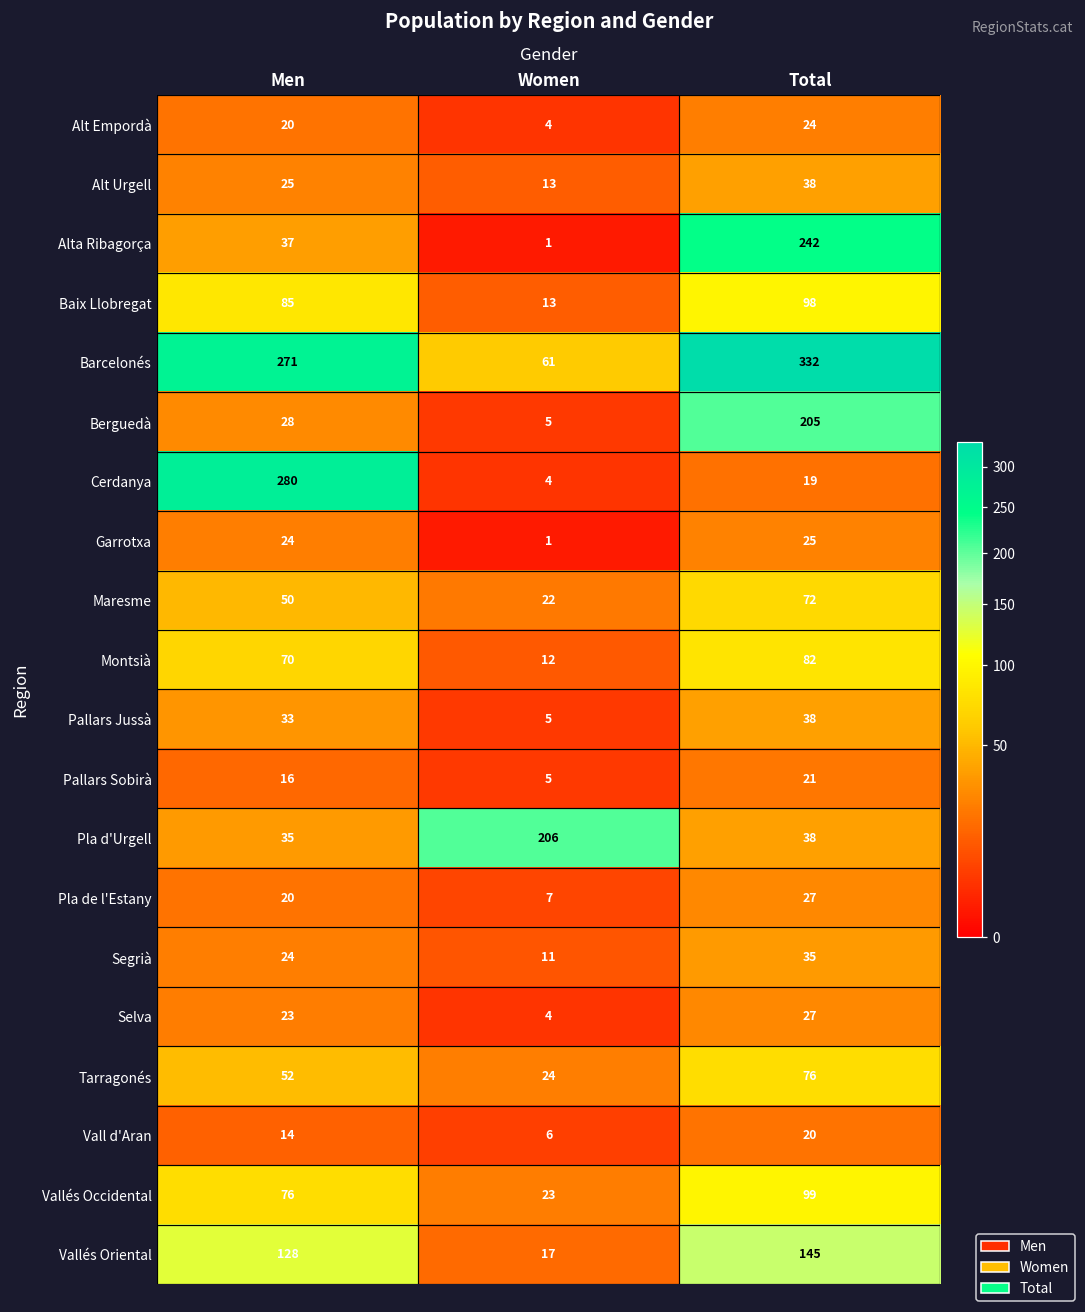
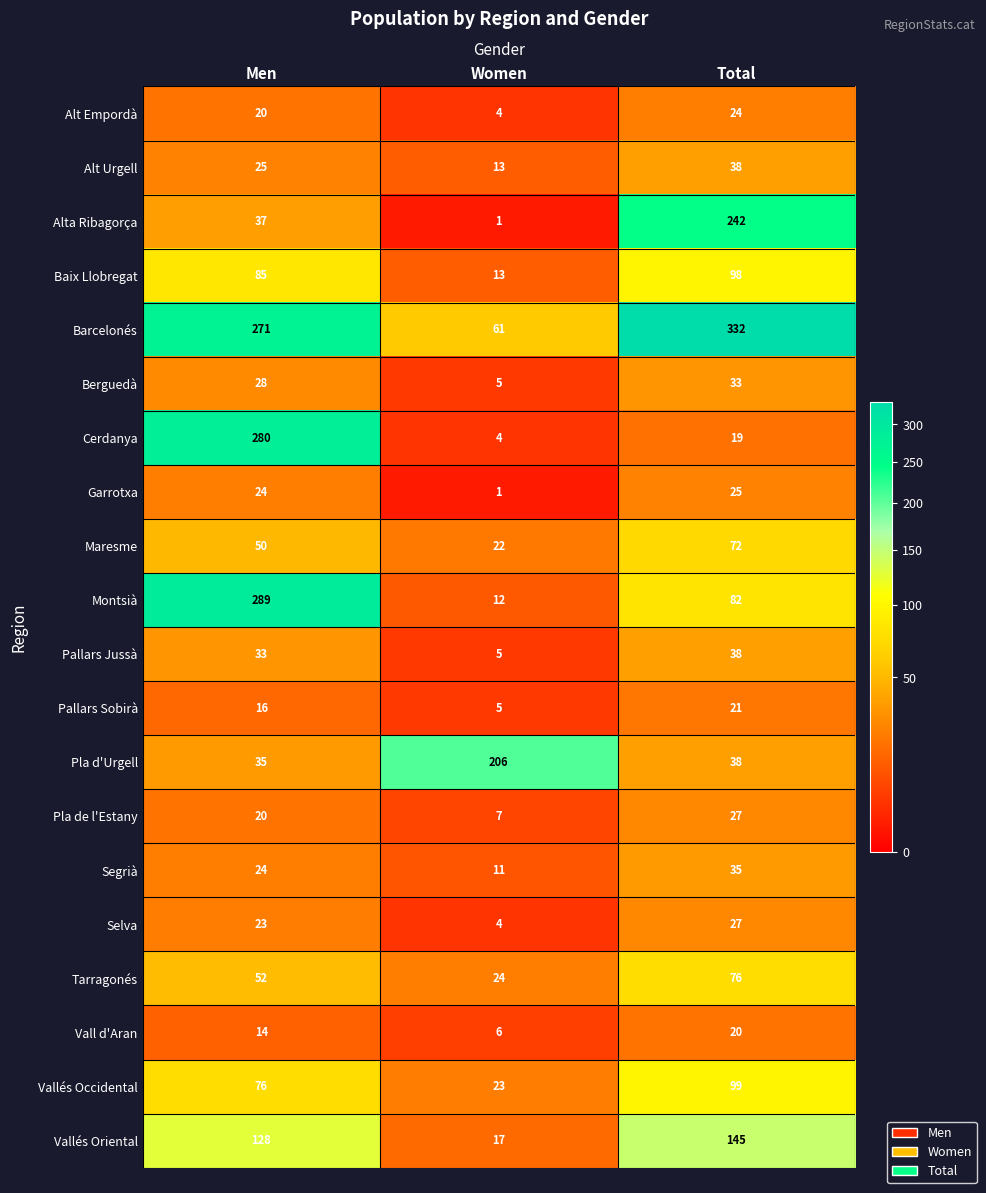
  {
    "Alt Empordà": {
      "Men": 20,
      "Women": 4,
      "Total": 24
    },
    "Alt Urgell": {
      "Men": 25,
      "Women": 13,
      "Total": 38
    },
    "Alta Ribagorça": {
      "Men": 37,
      "Women": 1,
      "Total": 242
    },
    "Baix Llobregat": {
      "Men": 85,
      "Women": 13,
      "Total": 98
    },
    "Barcelonés": {
      "Men": 271,
      "Women": 61,
      "Total": 332
    },
    "Berguedà": {
      "Men": 28,
      "Women": 5,
-     "Total": 205
+     "Total": 33
    },
    "Cerdanya": {
      "Men": 280,
      "Women": 4,
      "Total": 19
    },
    "Garrotxa": {
      "Men": 24,
      "Women": 1,
      "Total": 25
    },
    "Maresme": {
      "Men": 50,
      "Women": 22,
      "Total": 72
    },
    "Montsià": {
-     "Men": 70,
+     "Men": 289,
      "Women": 12,
      "Total": 82
    },
    "Pallars Jussà": {
      "Men": 33,
      "Women": 5,
      "Total": 38
    },
    "Pallars Sobirà": {
      "Men": 16,
      "Women": 5,
      "Total": 21
    },
    "Pla d'Urgell": {
      "Men": 35,
      "Women": 206,
      "Total": 38
    },
    "Pla de l'Estany": {
      "Men": 20,
      "Women": 7,
      "Total": 27
    },
    "Segrià": {
      "Men": 24,
      "Women": 11,
      "Total": 35
    },
    "Selva": {
      "Men": 23,
      "Women": 4,
      "Total": 27
    },
    "Tarragonés": {
      "Men": 52,
      "Women": 24,
      "Total": 76
    },
    "Vall d'Aran": {
      "Men": 14,
      "Women": 6,
      "Total": 20
    },
    "Vallés Occidental": {
      "Men": 76,
      "Women": 23,
      "Total": 99
    },
    "Vallés Oriental": {
      "Men": 128,
      "Women": 17,
      "Total": 145
    }
  }
